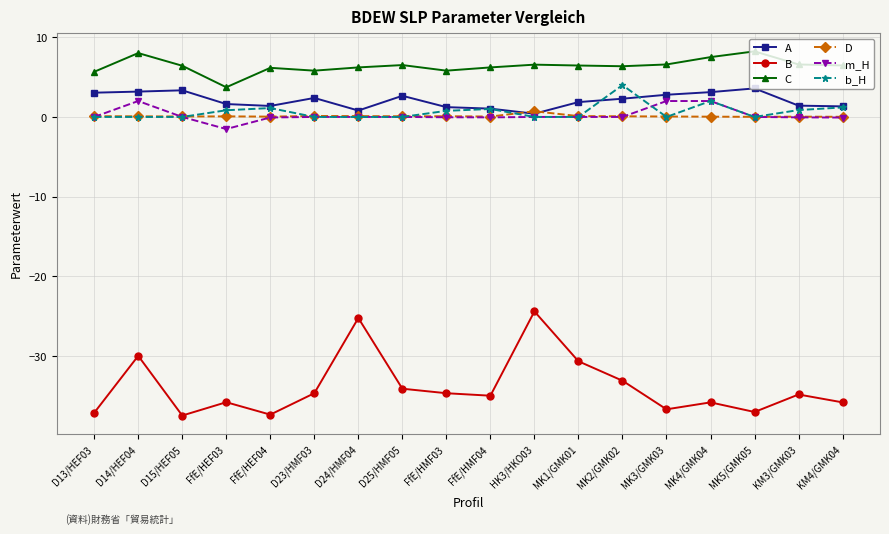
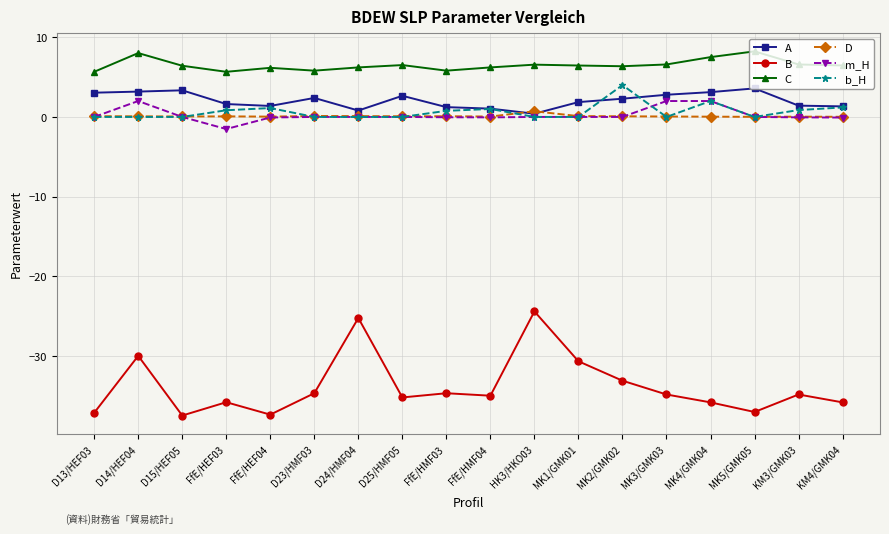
  {
    "A": {
      "D13/HEF03": 3,
      "D14/HEF04": 3,
      "D15/HEF05": 3,
      "FfE/HEF03": 2,
      "D23/HMF03": 2,
      "D24/HMF04": 1,
      "D25/HMF05": 3,
      "FfE/HMF03": 1,
      "MK1/GMK01": 2,
      "MK2/GMK02": 2,
      "MK3/GMK03": 3,
      "MK4/GMK04": 3,
      "KM3/GMK03": 1
    },
    "B": {
      "D13/HEF03": -37,
      "D14/HEF04": -30,
      "D15/HEF05": -38,
      "FfE/HEF03": -36,
      "FfE/HEF04": -37,
      "D23/HMF03": -35,
      "D24/HMF04": -25,
-     "D25/HMF05": -34,
+     "D25/HMF05": -35,
      "FfE/HMF03": -35,
      "FfE/HMF04": -35,
      "HK3/HKO03": -24,
      "MK1/GMK01": -31,
      "MK2/GMK02": -33,
-     "MK3/GMK03": -37,
+     "MK3/GMK03": -35,
      "MK4/GMK04": -36,
      "MK5/GMK05": -37,
      "KM3/GMK03": -35,
      "KM4/GMK04": -36
    },
    "C": {
      "D13/HEF03": 6,
      "D14/HEF04": 8,
      "D15/HEF05": 6,
-     "FfE/HEF03": 4,
+     "FfE/HEF03": 6,
      "FfE/HEF04": 6,
      "D23/HMF03": 6,
      "D24/HMF04": 6,
      "D25/HMF05": 7,
      "FfE/HMF03": 6,
      "FfE/HMF04": 6,
      "HK3/HKO03": 7,
      "MK1/GMK01": 6,
      "MK2/GMK02": 6,
      "MK3/GMK03": 7,
      "MK4/GMK04": 8
    },
    "D": {
      "FfE/HEF03": 0,
      "MK4/GMK04": 0
    },
    "m_H": {
      "D14/HEF04": 2,
      "FfE/HEF03": -2,
      "MK3/GMK03": 2
    },
    "b_H": {
      "FfE/HEF03": 1,
      "FfE/HMF03": 1,
      "MK2/GMK02": 4,
      "KM3/GMK03": 1
    }
  }
